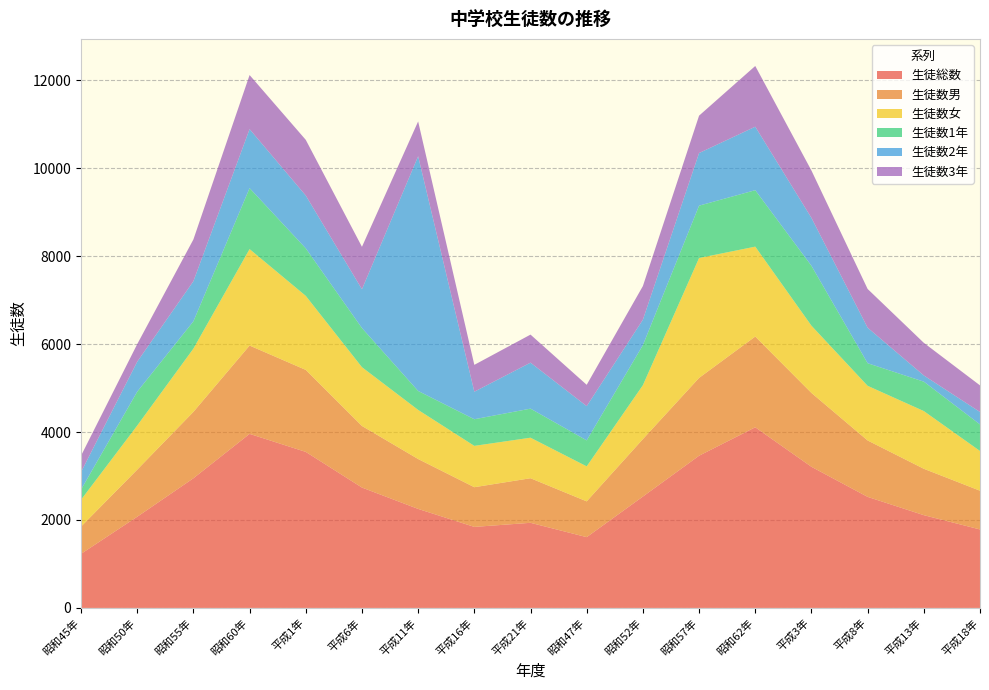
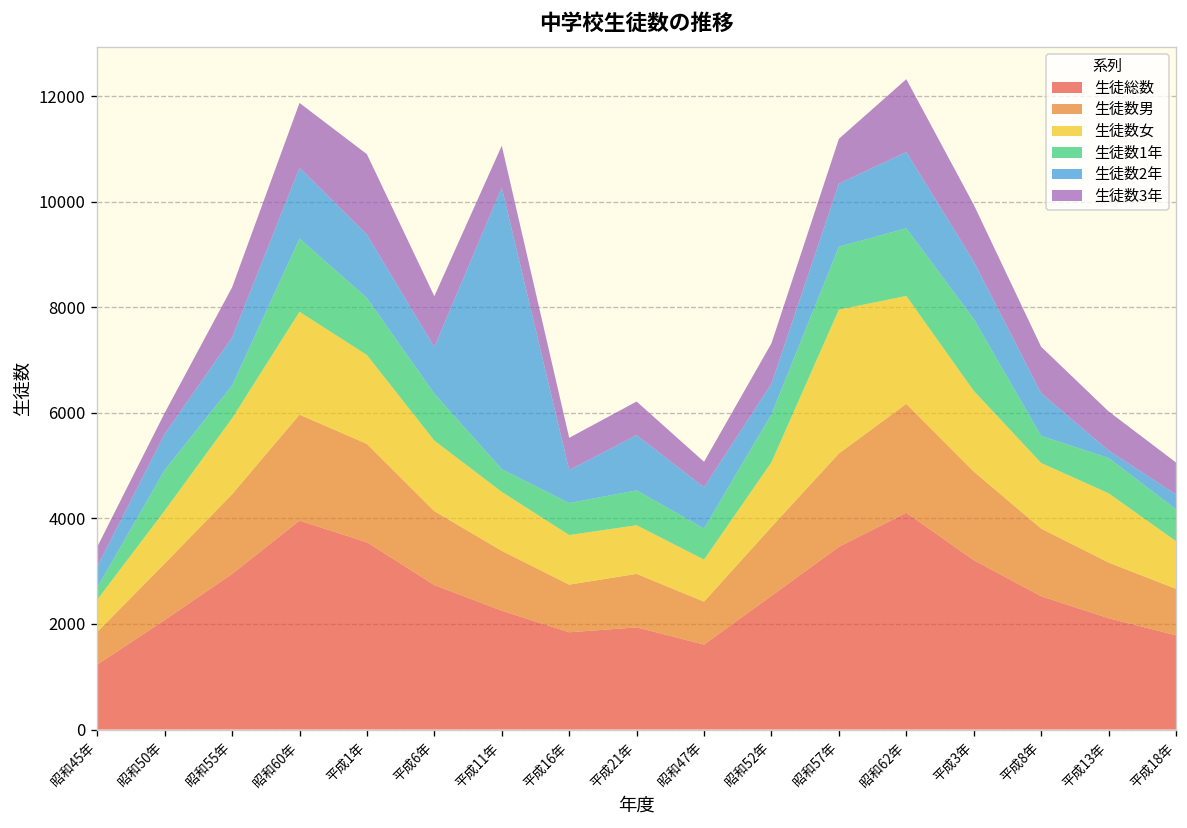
  {
    "生徒数女": {
      "昭和45年": 600,
      "昭和50年": 1000,
      "昭和55年": 1400,
-     "昭和60年": 2200,
+     "昭和60年": 2000,
      "平成1年": 1700,
      "平成6年": 1300,
      "平成11年": 1100,
      "平成16年": 900,
      "平成21年": 900,
      "昭和47年": 800,
      "昭和52年": 1200,
      "昭和57年": 2700,
      "昭和62年": 2000,
      "平成3年": 1500,
      "平成8年": 1200,
      "平成13年": 1300,
      "平成18年": 900
    },
    "生徒数1年": {
      "昭和45年": 200,
      "昭和50年": 800,
      "昭和55年": 600,
      "昭和60年": 1400,
      "平成1年": 1100,
      "平成6年": 900,
      "平成11年": 400,
      "平成16年": 600,
      "平成21年": 700,
      "昭和47年": 600,
      "昭和52年": 900,
      "昭和57年": 1200,
      "昭和62年": 1300,
      "平成3年": 1400,
      "平成8年": 500,
      "平成13年": 700,
      "平成18年": 600
    },
    "生徒数2年": {
      "昭和45年": 400,
      "昭和50年": 700,
      "昭和55年": 900,
      "昭和60年": 1300,
      "平成1年": 1200,
      "平成6年": 900,
      "平成11年": 5300,
      "平成16年": 600,
      "平成21年": 1000,
      "昭和47年": 800,
      "昭和52年": 600,
      "昭和57年": 1200,
      "昭和62年": 1400,
      "平成3年": 1100,
      "平成8年": 800,
      "平成13年": 100,
      "平成18年": 300
    },
    "生徒数3年": {
      "昭和45年": 400,
      "昭和50年": 400,
      "昭和55年": 1000,
      "昭和60年": 1200,
-     "平成1年": 1300,
+     "平成1年": 1500,
      "平成6年": 1000,
      "平成11年": 800,
      "平成16年": 600,
      "平成21年": 600,
      "昭和47年": 500,
      "昭和52年": 800,
      "昭和57年": 900,
      "昭和62年": 1400,
      "平成3年": 1100,
      "平成8年": 900,
      "平成13年": 700,
      "平成18年": 600
    }
  }
